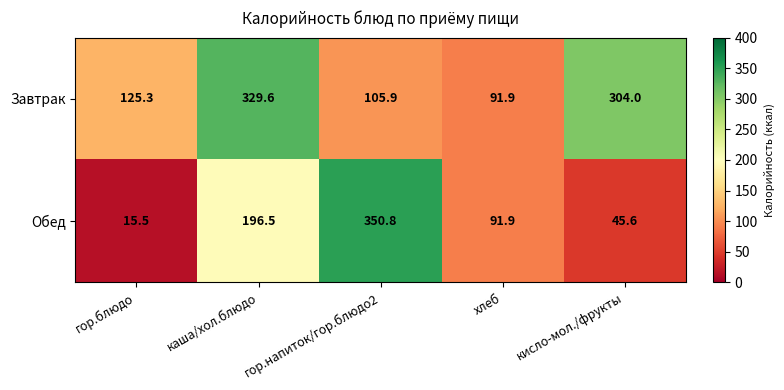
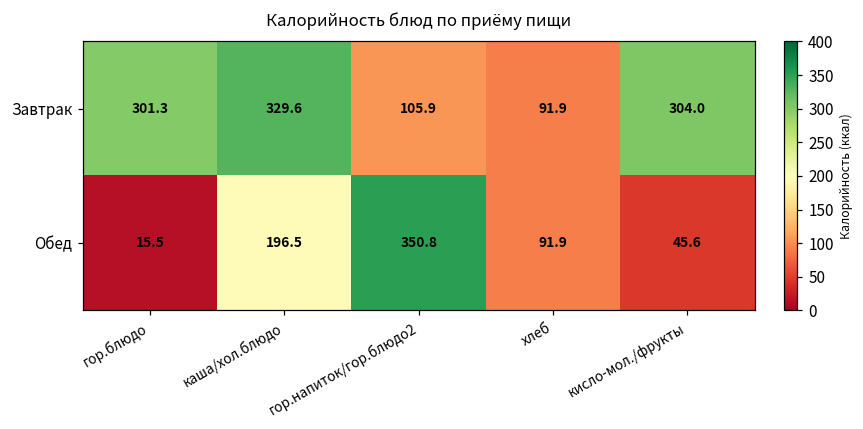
  {
    "Завтрак": {
-     "гор.блюдо": 125.3,
+     "гор.блюдо": 301.3,
      "каша/хол.блюдо": 329.6,
      "гор.напиток/гор.блюдо2": 105.9,
      "хлеб": 91.9,
      "кисло-мол./фрукты": 304.0
    },
    "Обед": {
      "гор.блюдо": 15.5,
      "каша/хол.блюдо": 196.5,
      "гор.напиток/гор.блюдо2": 350.8,
      "хлеб": 91.9,
      "кисло-мол./фрукты": 45.6
    }
  }
